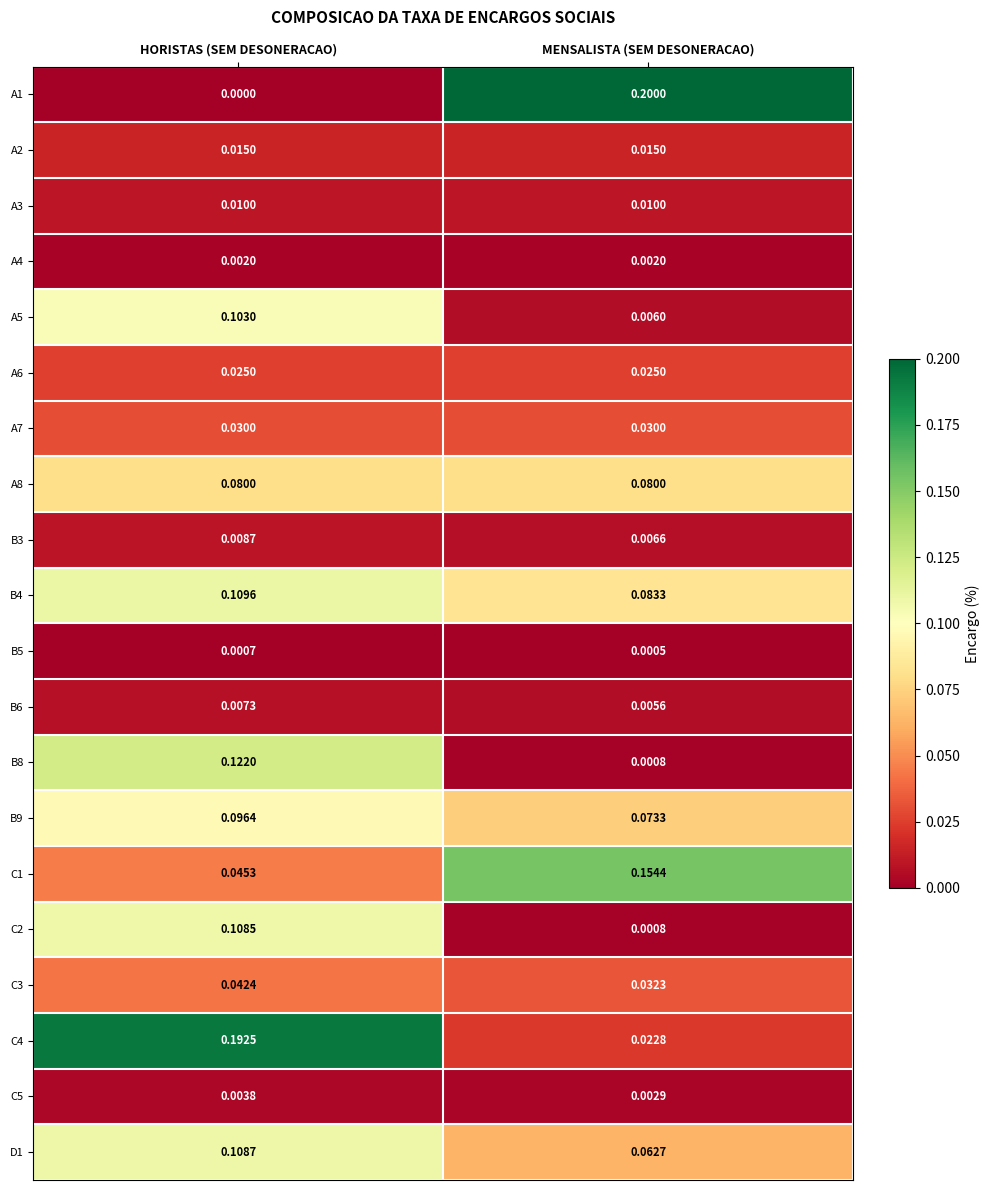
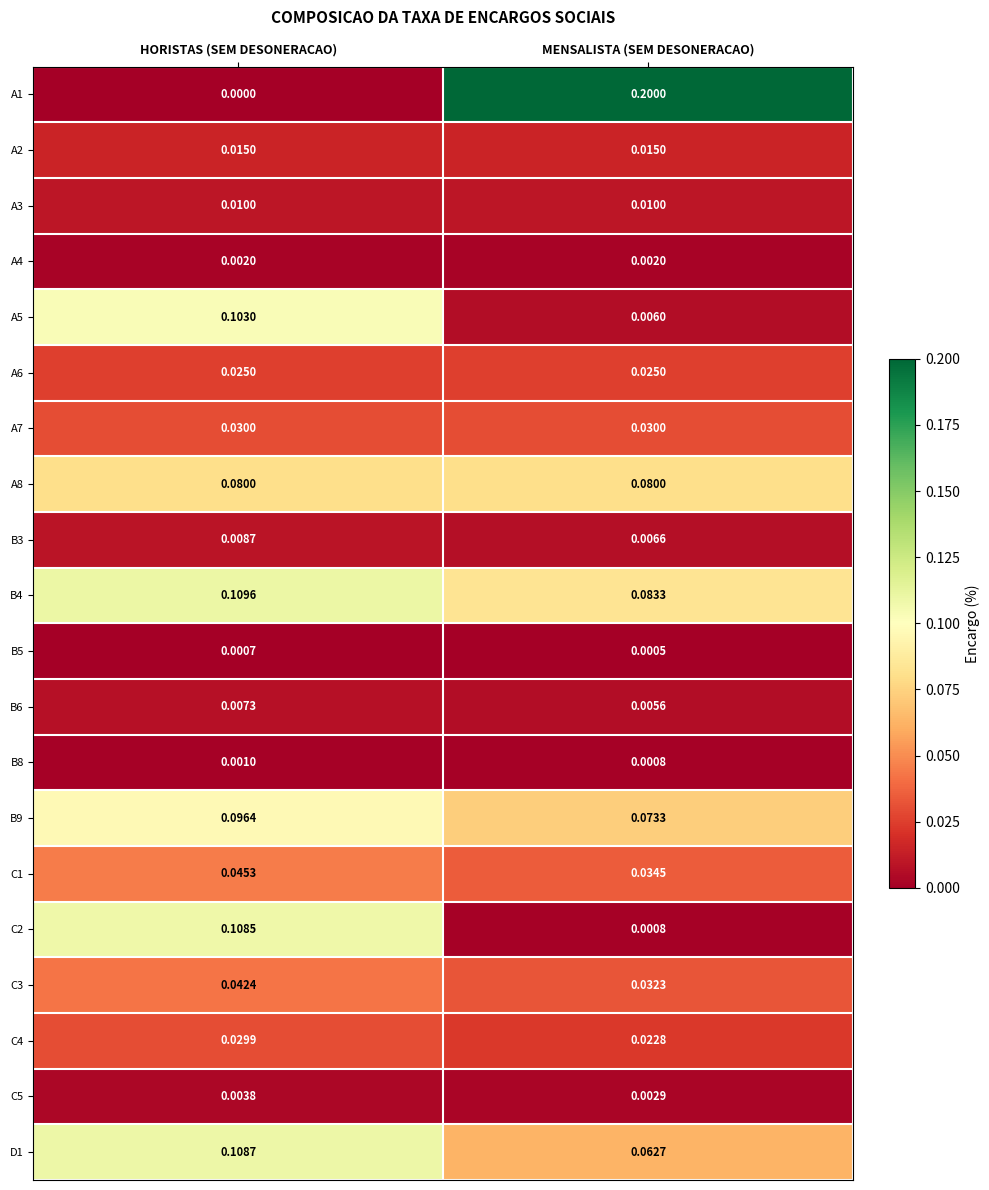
  {
    "A1": {
      "HORISTAS (SEM DESONERACAO)": 0.0000,
      "MENSALISTA (SEM DESONERACAO)": 0.2000
    },
    "A2": {
      "HORISTAS (SEM DESONERACAO)": 0.0150,
      "MENSALISTA (SEM DESONERACAO)": 0.0150
    },
    "A3": {
      "HORISTAS (SEM DESONERACAO)": 0.0100,
      "MENSALISTA (SEM DESONERACAO)": 0.0100
    },
    "A4": {
      "HORISTAS (SEM DESONERACAO)": 0.0020,
      "MENSALISTA (SEM DESONERACAO)": 0.0020
    },
    "A5": {
      "HORISTAS (SEM DESONERACAO)": 0.1030,
      "MENSALISTA (SEM DESONERACAO)": 0.0060
    },
    "A6": {
      "HORISTAS (SEM DESONERACAO)": 0.0250,
      "MENSALISTA (SEM DESONERACAO)": 0.0250
    },
    "A7": {
      "HORISTAS (SEM DESONERACAO)": 0.0300,
      "MENSALISTA (SEM DESONERACAO)": 0.0300
    },
    "A8": {
      "HORISTAS (SEM DESONERACAO)": 0.0800,
      "MENSALISTA (SEM DESONERACAO)": 0.0800
    },
    "B3": {
      "HORISTAS (SEM DESONERACAO)": 0.0087,
      "MENSALISTA (SEM DESONERACAO)": 0.0066
    },
    "B4": {
      "HORISTAS (SEM DESONERACAO)": 0.1096,
      "MENSALISTA (SEM DESONERACAO)": 0.0833
    },
    "B5": {
      "HORISTAS (SEM DESONERACAO)": 0.0007,
      "MENSALISTA (SEM DESONERACAO)": 0.0005
    },
    "B6": {
      "HORISTAS (SEM DESONERACAO)": 0.0073,
      "MENSALISTA (SEM DESONERACAO)": 0.0056
    },
    "B8": {
-     "HORISTAS (SEM DESONERACAO)": 0.1220,
+     "HORISTAS (SEM DESONERACAO)": 0.0010,
      "MENSALISTA (SEM DESONERACAO)": 0.0008
    },
    "B9": {
      "HORISTAS (SEM DESONERACAO)": 0.0964,
      "MENSALISTA (SEM DESONERACAO)": 0.0733
    },
    "C1": {
      "HORISTAS (SEM DESONERACAO)": 0.0453,
-     "MENSALISTA (SEM DESONERACAO)": 0.1544
+     "MENSALISTA (SEM DESONERACAO)": 0.0345
    },
    "C2": {
      "HORISTAS (SEM DESONERACAO)": 0.1085,
      "MENSALISTA (SEM DESONERACAO)": 0.0008
    },
    "C3": {
      "HORISTAS (SEM DESONERACAO)": 0.0424,
      "MENSALISTA (SEM DESONERACAO)": 0.0323
    },
    "C4": {
-     "HORISTAS (SEM DESONERACAO)": 0.1925,
+     "HORISTAS (SEM DESONERACAO)": 0.0299,
      "MENSALISTA (SEM DESONERACAO)": 0.0228
    },
    "C5": {
      "HORISTAS (SEM DESONERACAO)": 0.0038,
      "MENSALISTA (SEM DESONERACAO)": 0.0029
    },
    "D1": {
      "HORISTAS (SEM DESONERACAO)": 0.1087,
      "MENSALISTA (SEM DESONERACAO)": 0.0627
    }
  }
